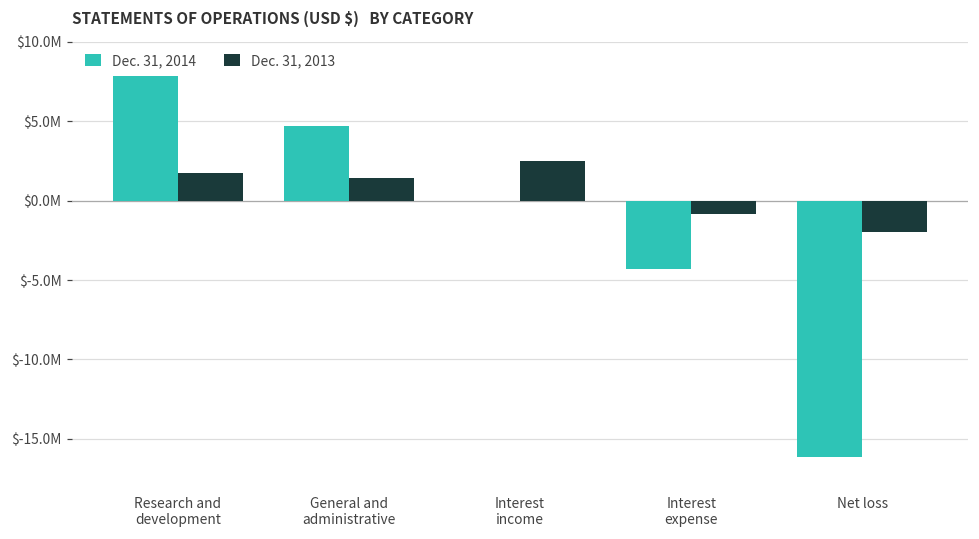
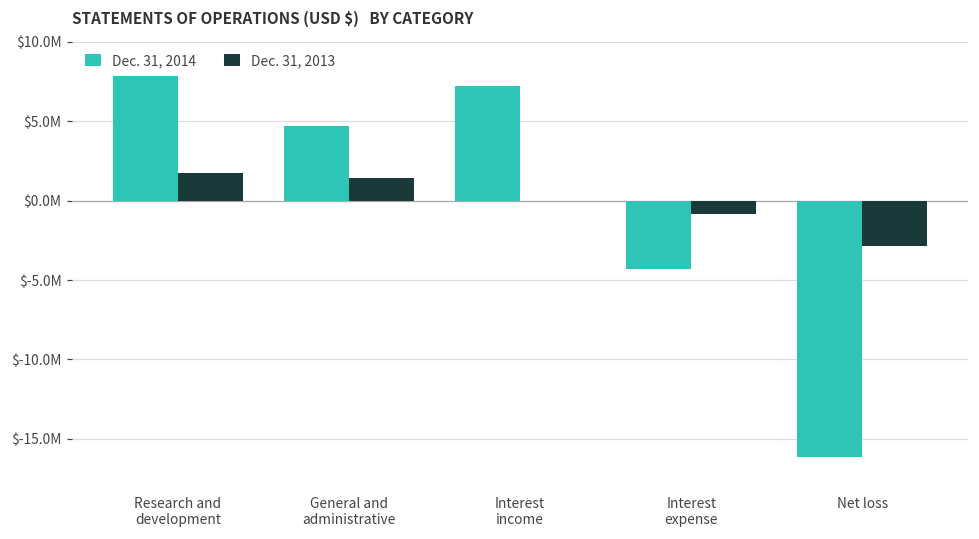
  {
    "Dec. 31, 2014": {
      "Research and development": "$7900000",
      "General and administrative": "$4700000",
-     "Interest income": "$0",
+     "Interest income": "$7200000",
      "Interest expense": "$-4300000",
      "Net loss": "$-16100000"
    },
    "Dec. 31, 2013": {
      "Research and development": "$1800000",
      "General and administrative": "$1400000",
-     "Interest income": "$2500000",
+     "Interest income": "$0",
      "Interest expense": "$-900000",
-     "Net loss": "$-2000000"
+     "Net loss": "$-2900000"
    }
  }
